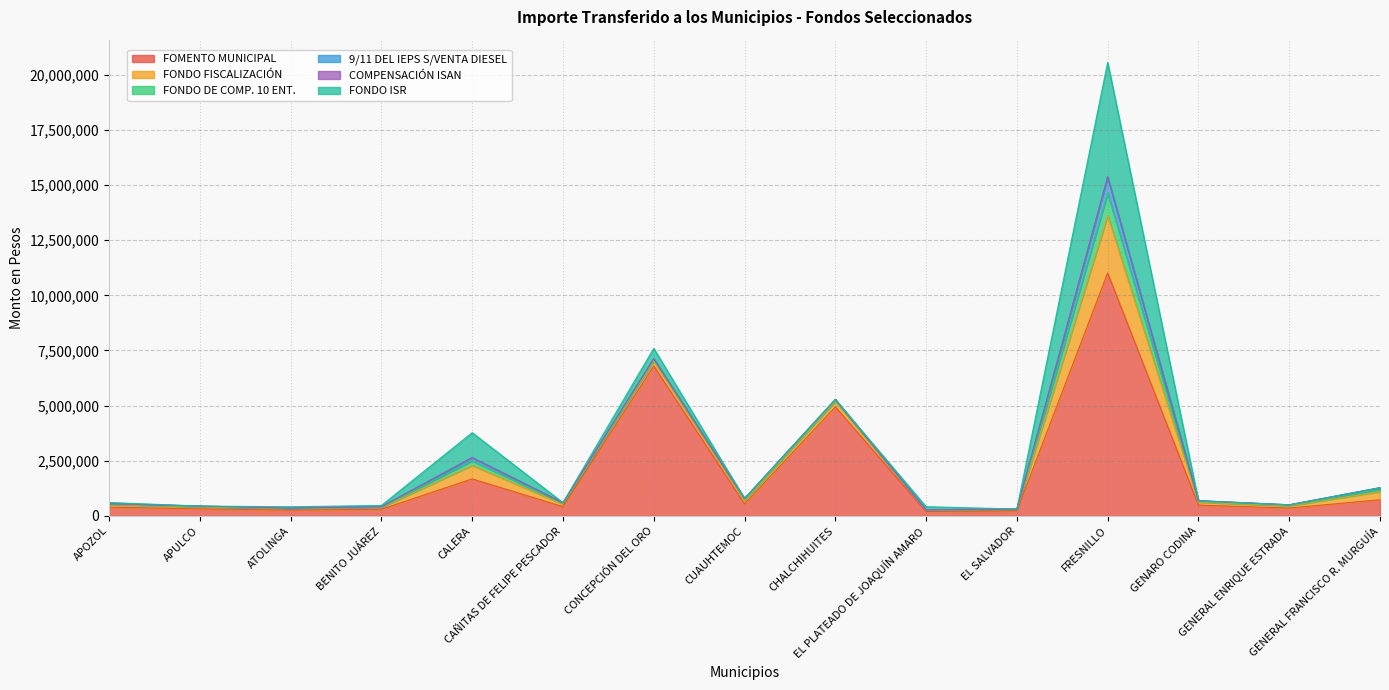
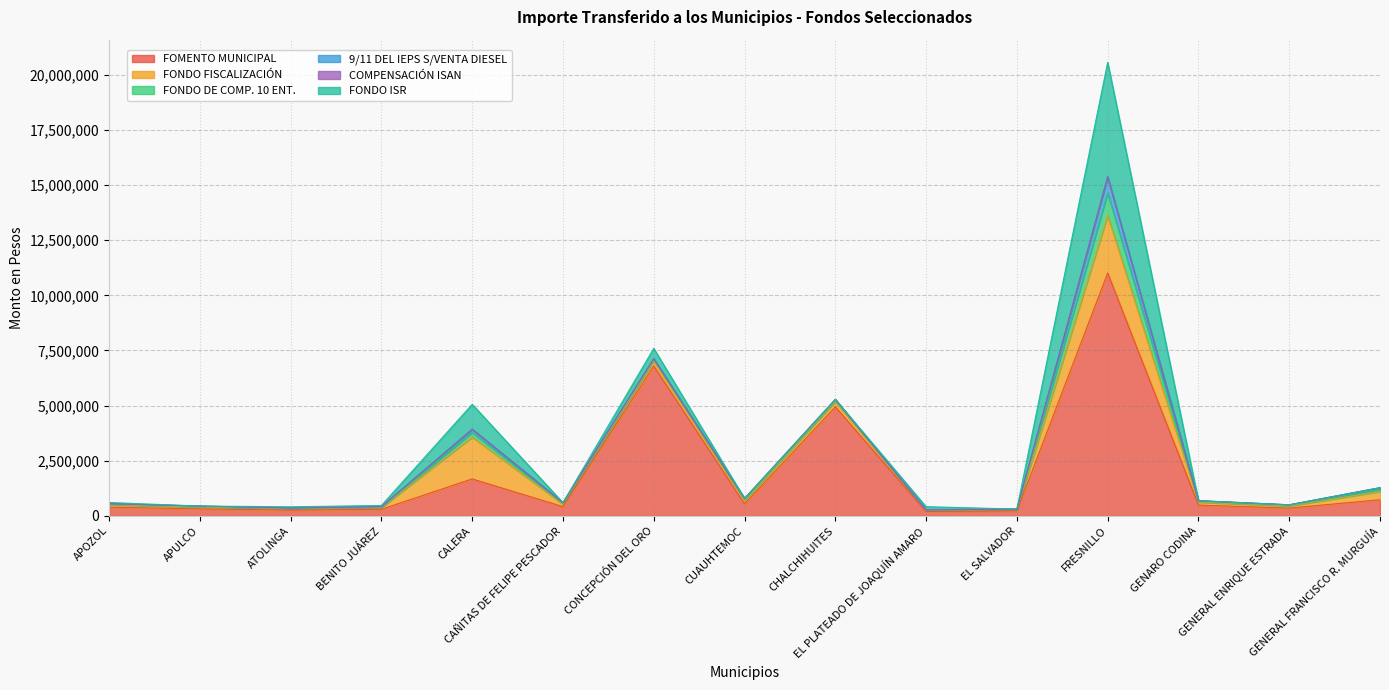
  {
    "FOMENTO MUNICIPAL": {
      "CALERA": "1,700,000",
      "CONCEPCIÓN DEL ORO": "6,800,000",
      "CUAUHTEMOC": "500,000",
      "CHALCHIHUITES": "4,900,000",
      "FRESNILLO": "11,000,000",
      "GENARO CODINA": "500,000",
      "GENERAL FRANCISCO R. MURGUÍA": "700,000"
    },
    "FONDO FISCALIZACIÓN": {
-     "CALERA": "600,000",
+     "CALERA": "1,900,000",
      "FRESNILLO": "2,600,000"
    }
  }
